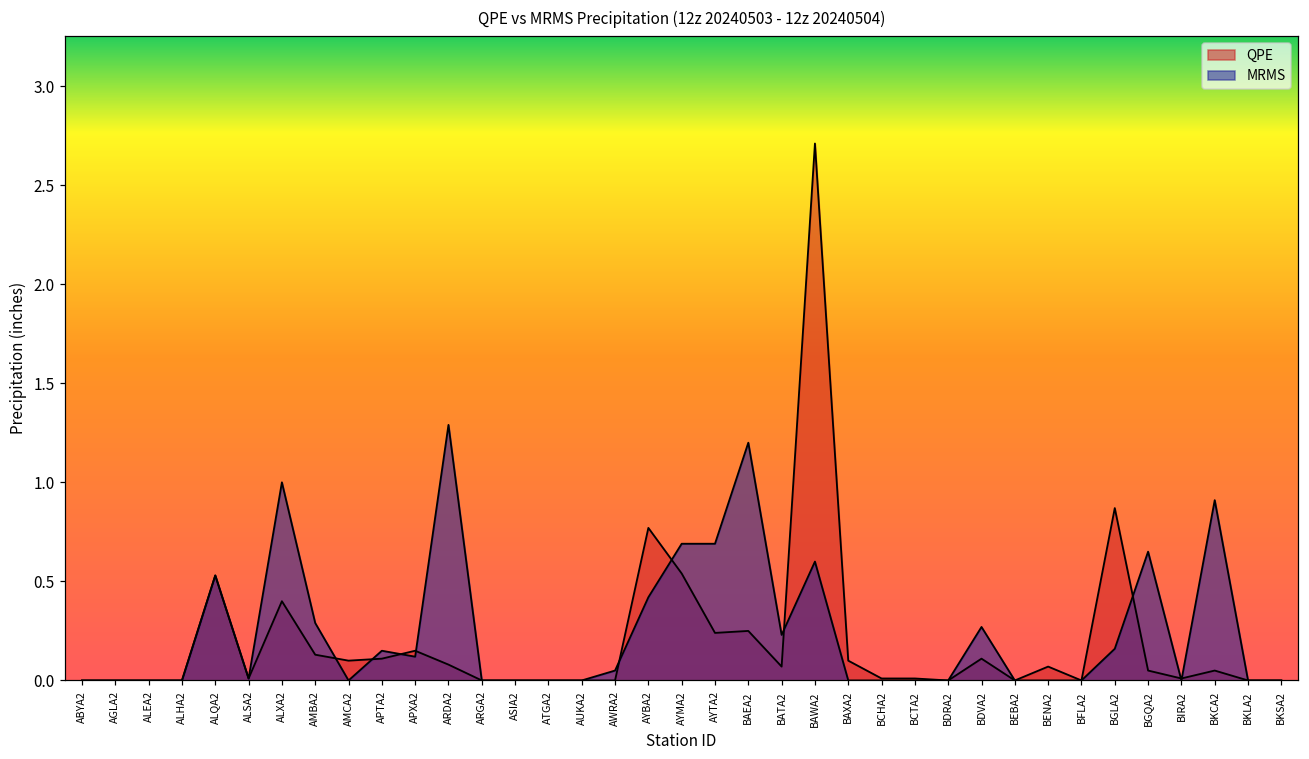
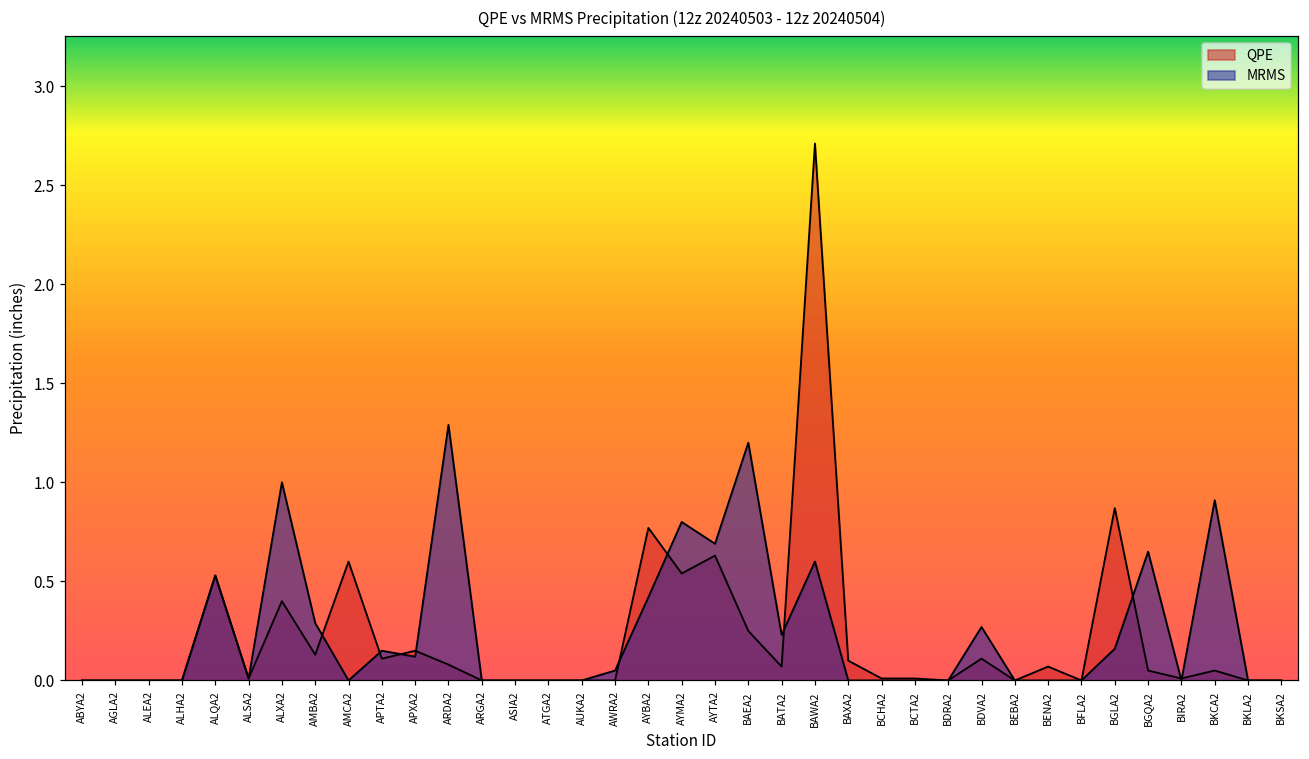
  {
    "QPE": {
      "ALXA2": 0.40,
      "AMBA2": 0.13,
-     "AMCA2": 0.1,
+     "AMCA2": 0.6,
      "APTA2": 0.11,
      "APXA2": 0.15,
      "ARDA2": 0.08,
      "AWRA2": 0.00,
      "AYBA2": 0.77,
      "AYMA2": 0.54,
-     "AYTA2": 0.24,
+     "AYTA2": 0.63,
      "BAEA2": 0.25,
      "BATA2": 0.07,
      "BAWA2": 2.71,
      "BAXA2": 0.10,
      "BDVA2": 0.11,
      "BENA2": 0.07,
      "BGLA2": 0.87,
      "BGQA2": 0.05,
      "BKCA2": 0.05
    },
    "MRMS": {
      "ALXA2": 1.00,
      "AMBA2": 0.29,
      "AMCA2": 0.00,
      "APTA2": 0.15,
      "APXA2": 0.12,
      "ARDA2": 1.29,
      "AWRA2": 0.05,
      "AYBA2": 0.42,
-     "AYMA2": 0.69,
+     "AYMA2": 0.80,
      "AYTA2": 0.69,
      "BAEA2": 1.20,
      "BATA2": 0.23,
      "BAWA2": 0.60,
      "BAXA2": 0.00,
      "BDVA2": 0.27,
      "BENA2": 0.00,
      "BGLA2": 0.16,
      "BGQA2": 0.65,
      "BKCA2": 0.91
    }
  }
